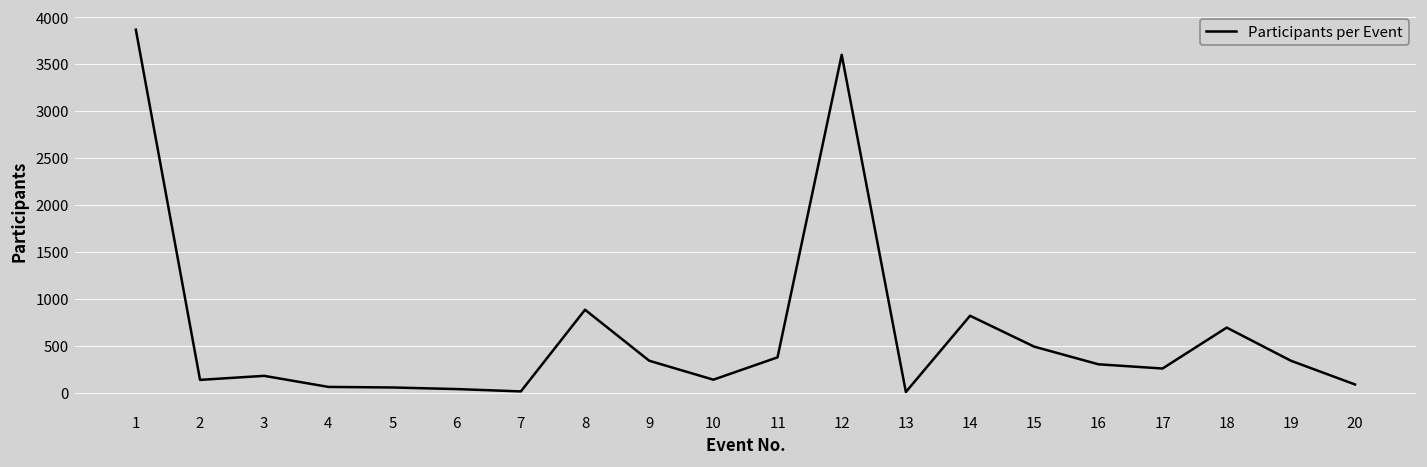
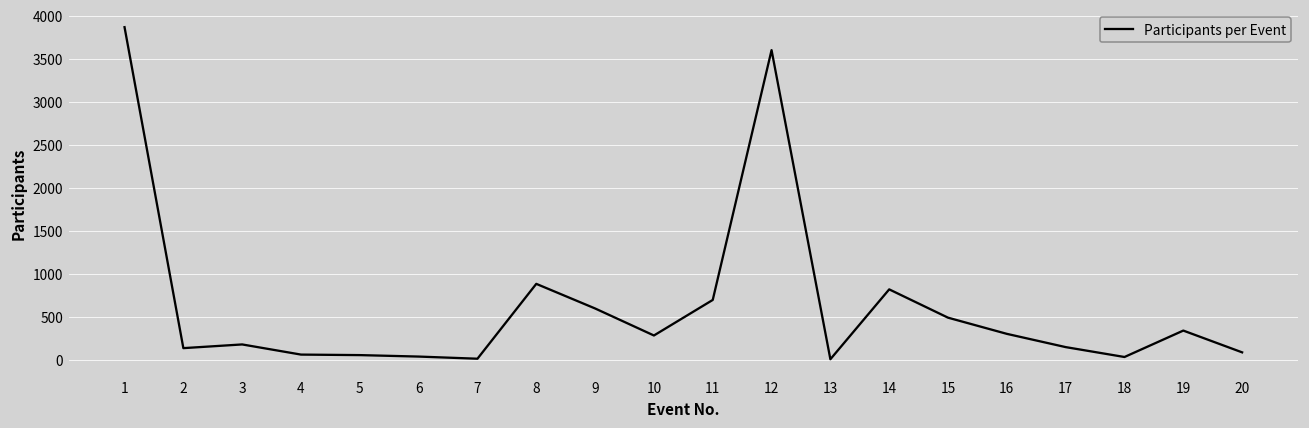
  {
    "1": 3900,
    "2": 100,
    "3": 200,
    "4": 100,
    "5": 100,
    "6": 0,
    "7": 0,
    "8": 900,
-   "9": 300,
-   "10": 100,
-   "11": 400,
+   "9": 600,
+   "10": 300,
+   "11": 700,
    "12": 3600,
    "13": 0,
    "14": 800,
    "15": 500,
    "16": 300,
-   "17": 300,
-   "18": 700,
+   "17": 200,
+   "18": 0,
    "19": 300,
    "20": 100
  }
